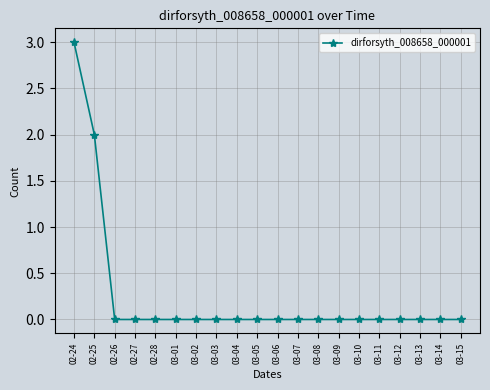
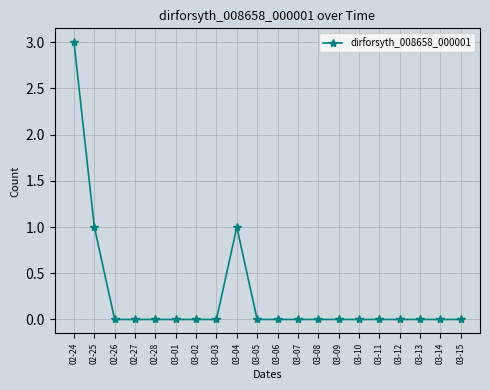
  {
    "02-24": 3,
-   "02-25": 2,
+   "02-25": 1,
    "02-26": 0,
    "02-27": 0,
    "02-28": 0,
    "03-01": 0,
    "03-02": 0,
    "03-03": 0,
-   "03-04": 0,
+   "03-04": 1,
    "03-05": 0,
    "03-06": 0,
    "03-07": 0,
    "03-08": 0,
    "03-09": 0,
    "03-10": 0,
    "03-11": 0,
    "03-12": 0,
    "03-13": 0,
    "03-14": 0,
    "03-15": 0
  }
